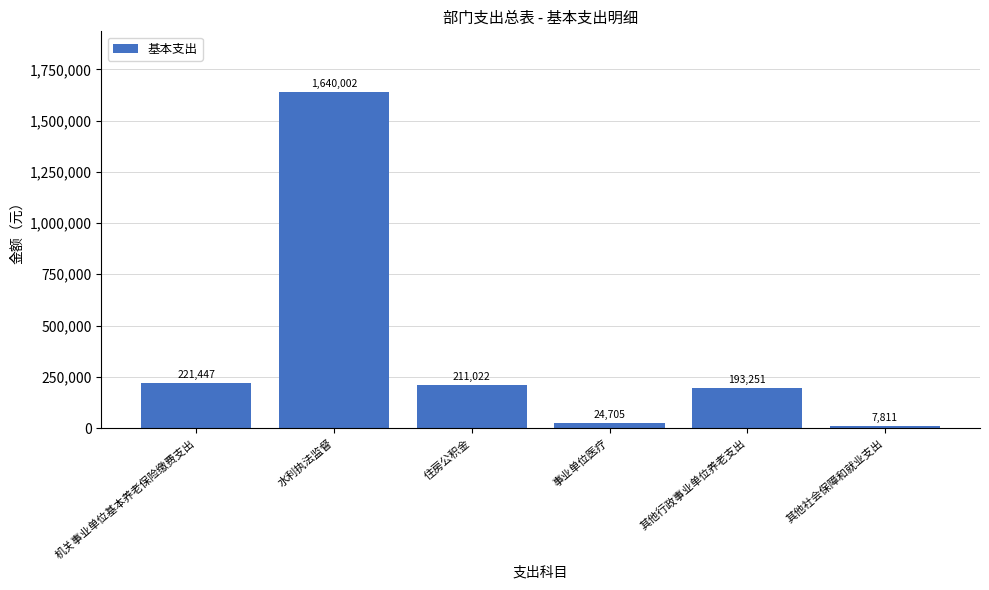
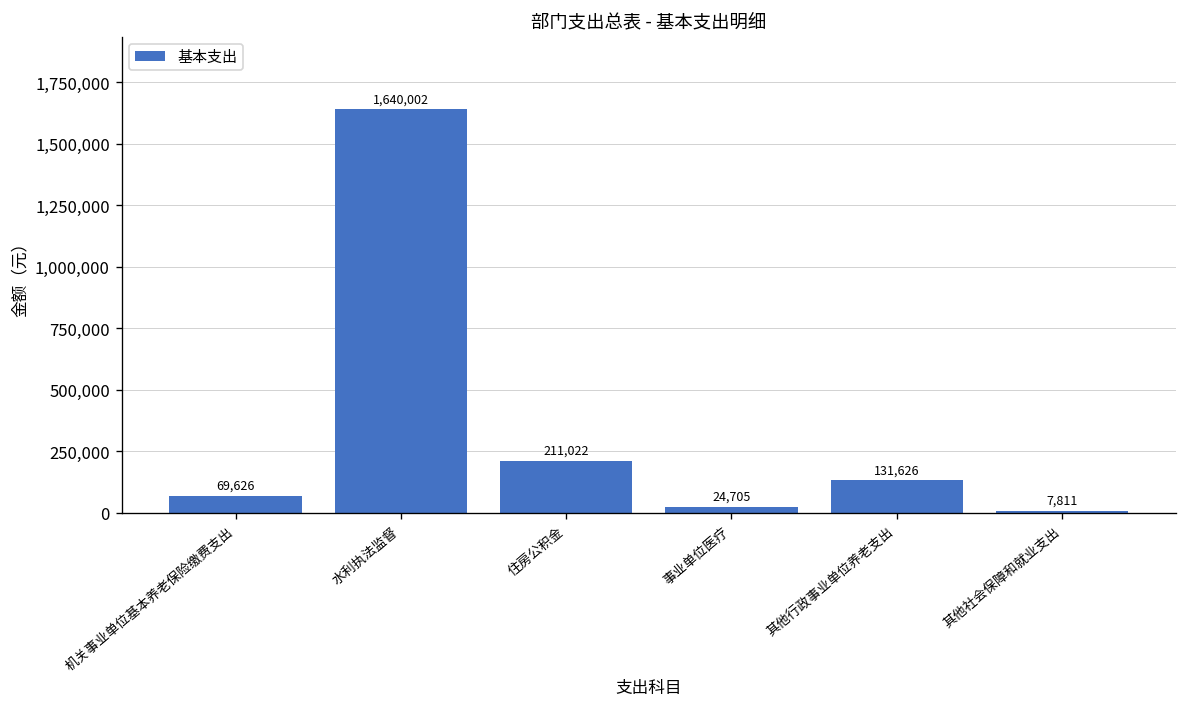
  {
-   "机关事业单位基本养老保险缴费支出": "221,447",
+   "机关事业单位基本养老保险缴费支出": "69,626",
    "水利执法监督": "1,640,002",
    "住房公积金": "211,022",
    "事业单位医疗": "24,705",
-   "其他行政事业单位养老支出": "193,251",
+   "其他行政事业单位养老支出": "131,626",
    "其他社会保障和就业支出": "7,811"
  }
